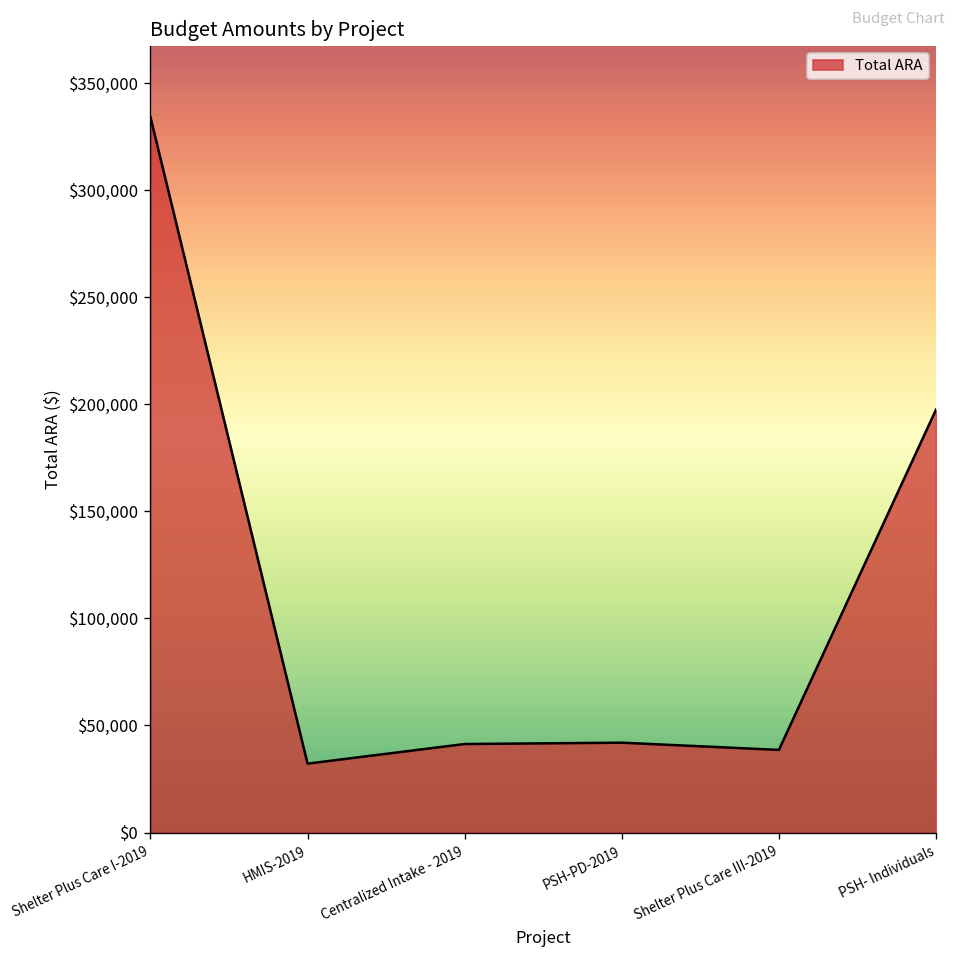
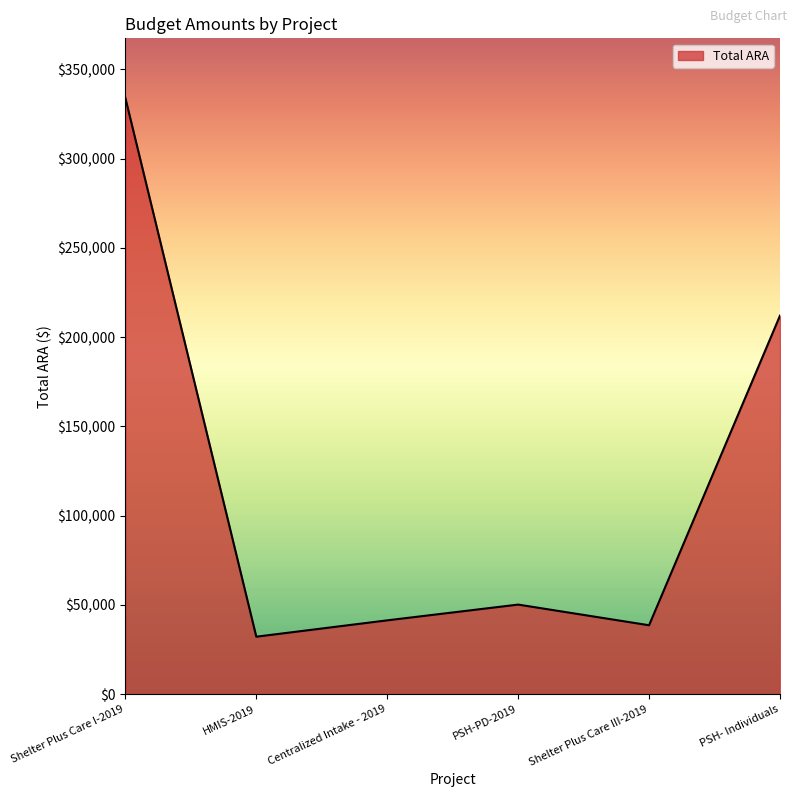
  {
    "Shelter Plus Care I-2019": "$334,000",
    "HMIS-2019": "$32,000",
    "Centralized Intake - 2019": "$41,000",
-   "PSH-PD-2019": "$42,000",
+   "PSH-PD-2019": "$50,000",
    "Shelter Plus Care III-2019": "$39,000",
-   "PSH- Individuals": "$197,000"
+   "PSH- Individuals": "$212,000"
  }
